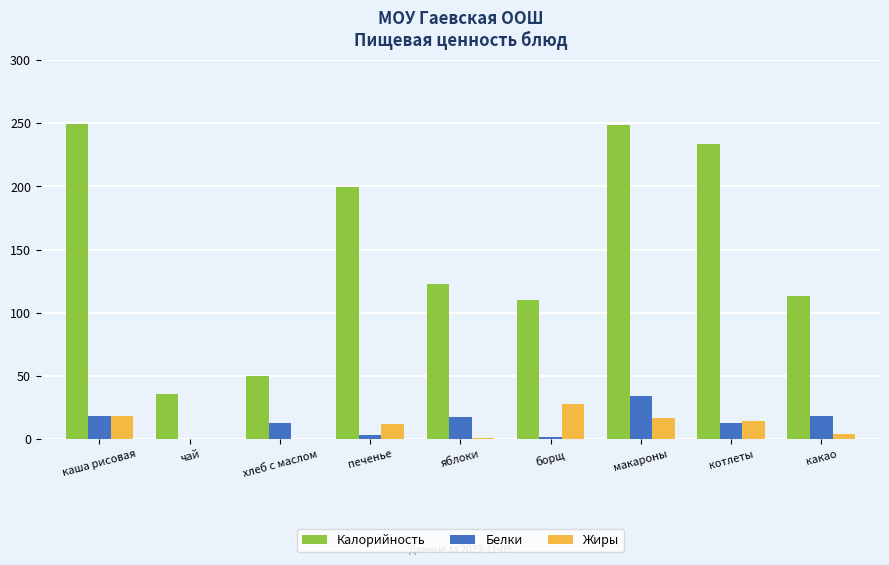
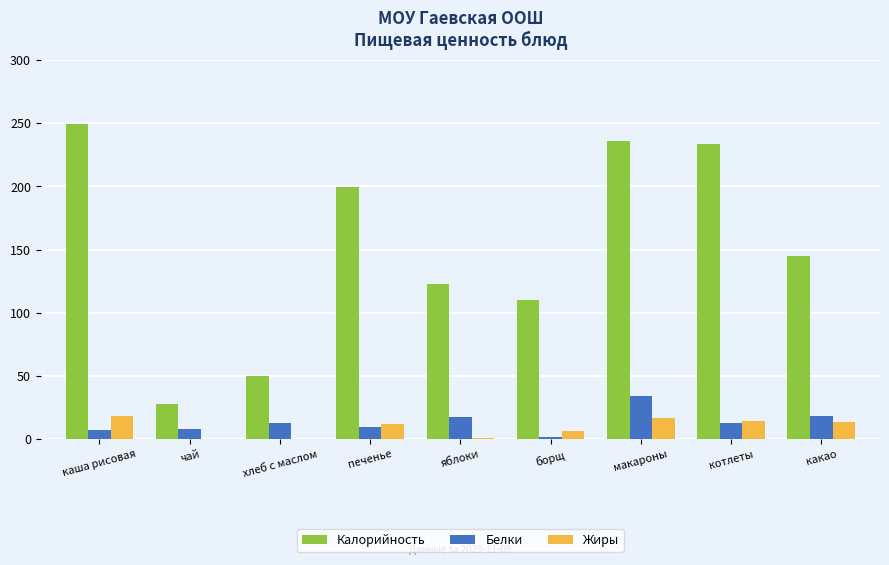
  {
    "Калорийность": {
      "каша рисовая": 250,
-     "чай": 36,
+     "чай": 28,
      "хлеб с маслом": 50,
      "печенье": 200,
      "яблоки": 123,
      "борщ": 110,
-     "макароны": 249,
+     "макароны": 236,
      "котлеты": 233,
-     "какао": 113
+     "какао": 145
    },
    "Белки": {
-     "каша рисовая": 18,
-     "чай": 0,
+     "каша рисовая": 7,
+     "чай": 8,
      "хлеб с маслом": 13,
-     "печенье": 3,
+     "печенье": 10,
      "яблоки": 18,
      "макароны": 34,
      "котлеты": 13,
      "какао": 19
    },
    "Жиры": {
      "каша рисовая": 18,
      "чай": 0,
      "печенье": 12,
-     "борщ": 28,
+     "борщ": 7,
      "макароны": 17,
      "котлеты": 15,
-     "какао": 4
+     "какао": 14
    }
  }
